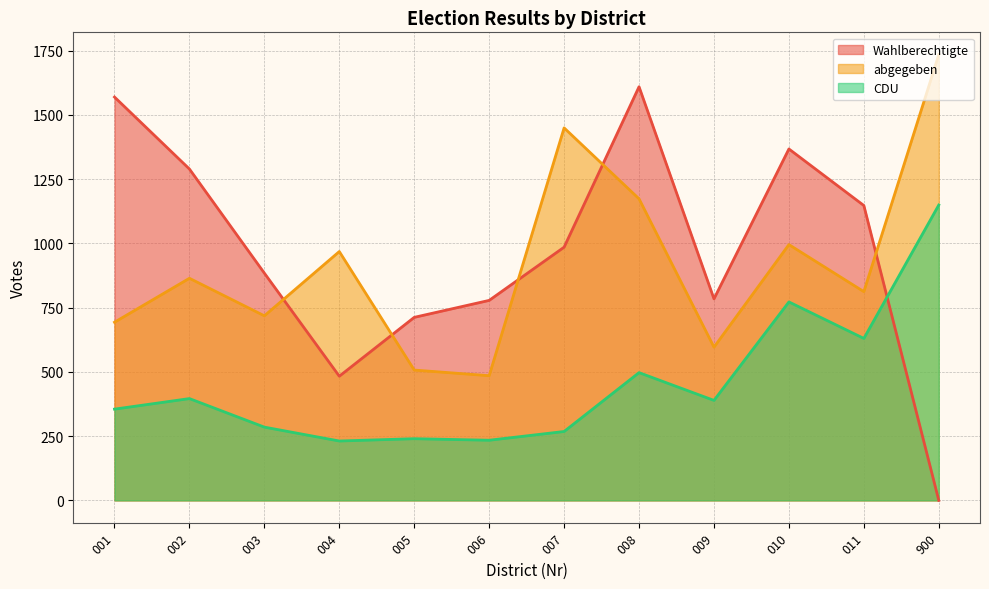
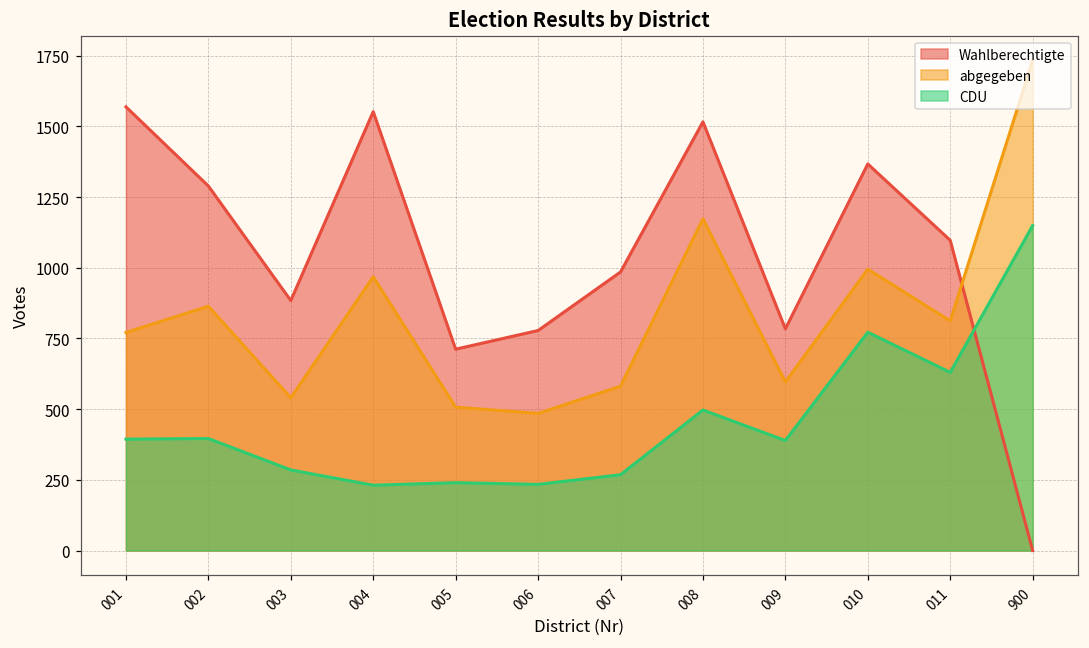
  {
    "Wahlberechtigte": {
      "001": 1570,
      "002": 1290,
      "003": 880,
-     "004": 480,
+     "004": 1550,
      "005": 710,
      "006": 780,
      "007": 990,
-     "008": 1610,
+     "008": 1520,
      "009": 780,
      "010": 1370,
-     "011": 1150,
+     "011": 1100,
      "900": 0
    },
    "abgegeben": {
-     "001": 690,
+     "001": 770,
      "002": 860,
-     "003": 720,
+     "003": 540,
      "004": 970,
      "005": 510,
      "006": 490,
-     "007": 1450,
+     "007": 580,
      "008": 1170,
      "009": 600,
      "010": 1000,
      "011": 810
    },
    "CDU": {
-     "001": 360,
+     "001": 390,
      "002": 400,
      "003": 290,
      "004": 230,
      "005": 240,
      "006": 230,
      "007": 270,
      "008": 500,
      "009": 390,
      "010": 770,
      "011": 630,
      "900": 1150
    }
  }
